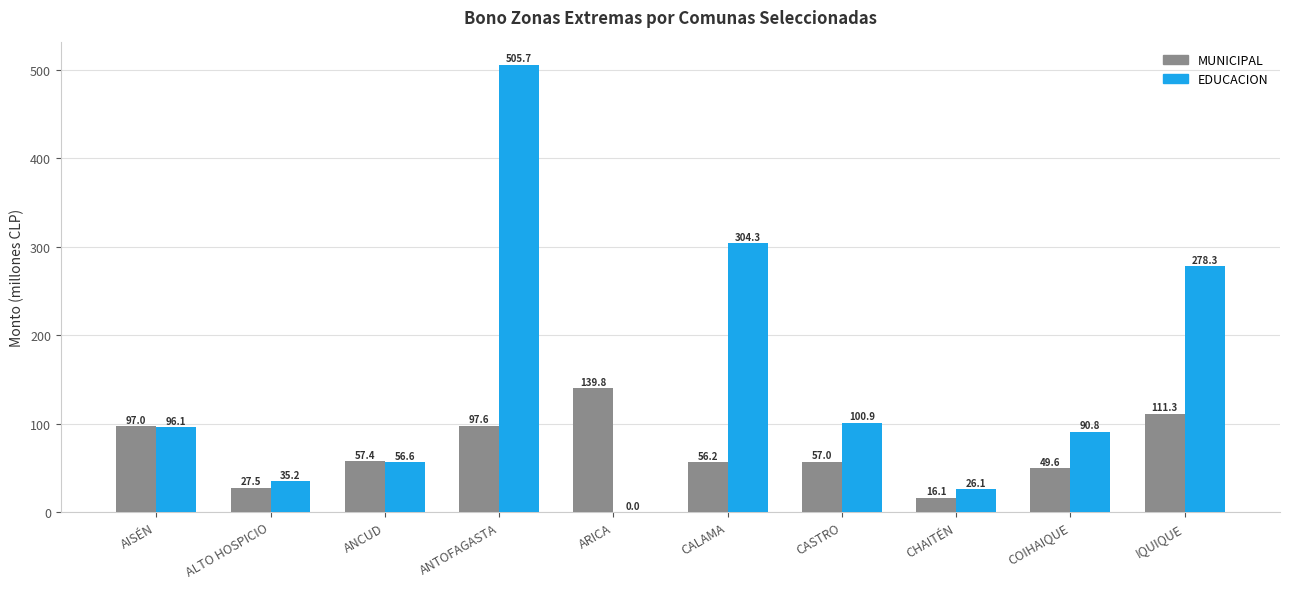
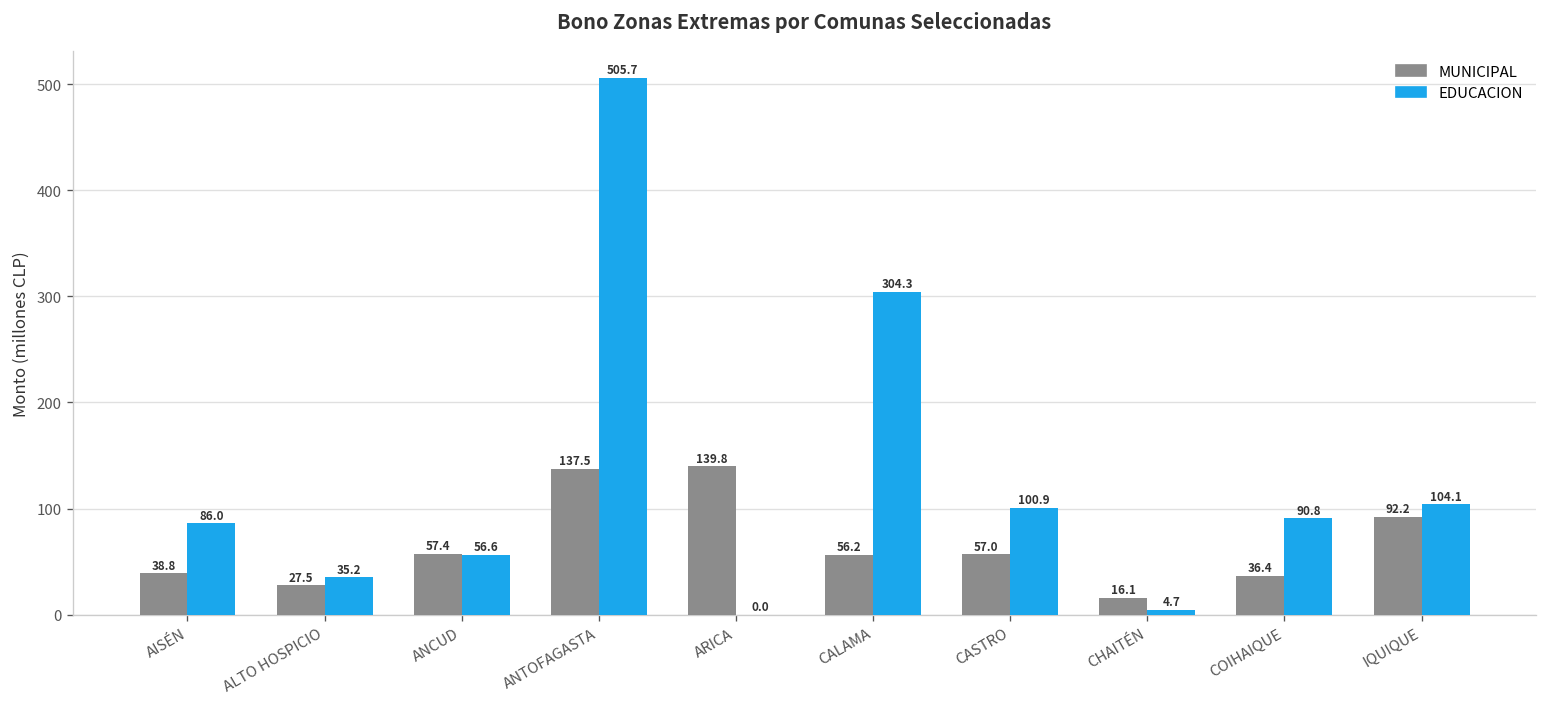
  {
    "MUNICIPAL": {
-     "AISÉN": 97.0,
+     "AISÉN": 38.8,
      "ALTO HOSPICIO": 27.5,
      "ANCUD": 57.4,
-     "ANTOFAGASTA": 97.6,
+     "ANTOFAGASTA": 137.5,
      "ARICA": 139.8,
      "CALAMA": 56.2,
      "CASTRO": 57.0,
      "CHAITÉN": 16.1,
-     "COIHAIQUE": 49.6,
-     "IQUIQUE": 111.3
+     "COIHAIQUE": 36.4,
+     "IQUIQUE": 92.2
    },
    "EDUCACION": {
-     "AISÉN": 96.1,
+     "AISÉN": 86.0,
      "ALTO HOSPICIO": 35.2,
      "ANCUD": 56.6,
      "ANTOFAGASTA": 505.7,
      "ARICA": 0.0,
      "CALAMA": 304.3,
      "CASTRO": 100.9,
-     "CHAITÉN": 26.1,
+     "CHAITÉN": 4.7,
      "COIHAIQUE": 90.8,
-     "IQUIQUE": 278.3
+     "IQUIQUE": 104.1
    }
  }
